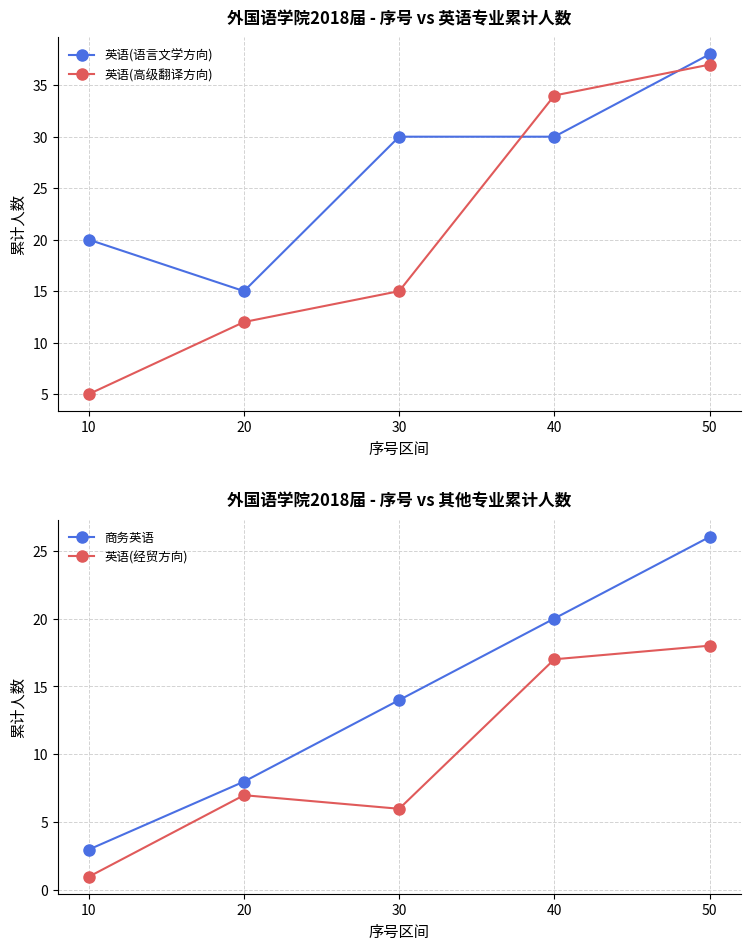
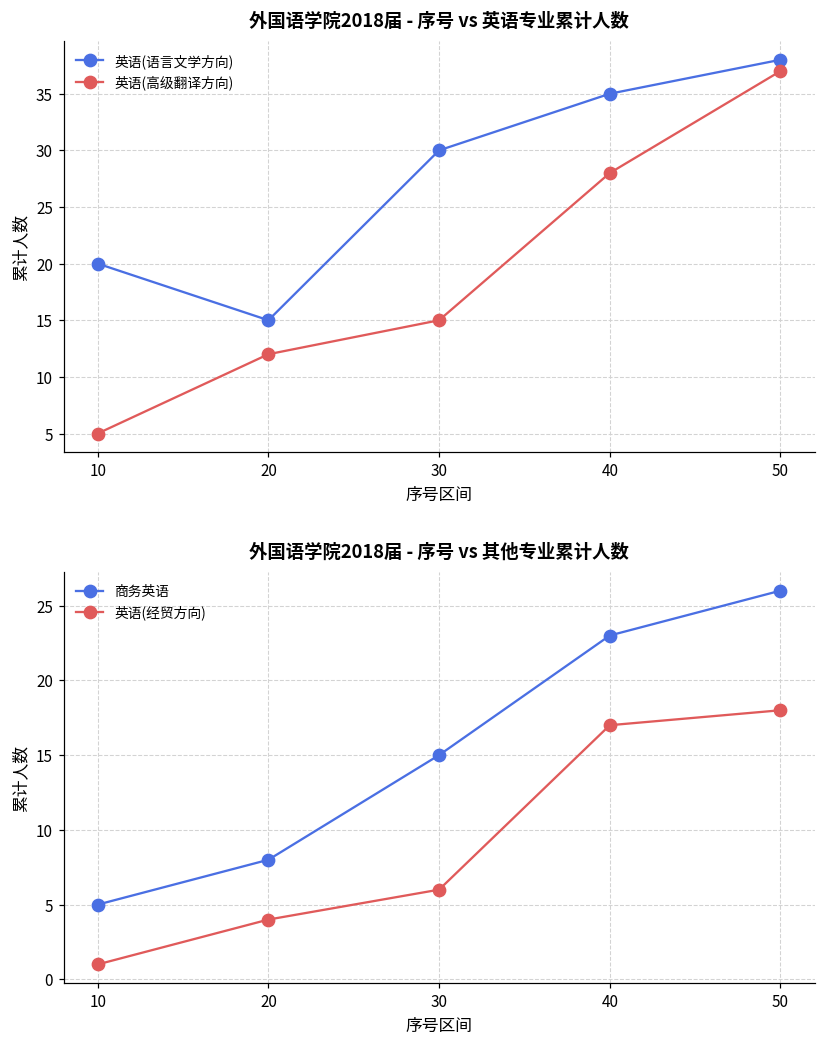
  {
    "外国语学院2018届 - 序号 vs 英语专业累计人数": {
      "英语(语言文学方向)": {
        "10": 20,
        "20": 15,
        "30": 30,
-       "40": 30,
+       "40": 35,
        "50": 38
      },
      "英语(高级翻译方向)": {
        "10": 5,
        "20": 12,
        "30": 15,
-       "40": 34,
+       "40": 28,
        "50": 37
      }
    },
    "外国语学院2018届 - 序号 vs 其他专业累计人数": {
      "商务英语": {
-       "10": 3,
+       "10": 5,
        "20": 8,
-       "30": 14,
-       "40": 20,
+       "30": 15,
+       "40": 23,
        "50": 26
      },
      "英语(经贸方向)": {
        "10": 1,
-       "20": 7,
+       "20": 4,
        "30": 6,
        "40": 17,
        "50": 18
      }
    }
  }
